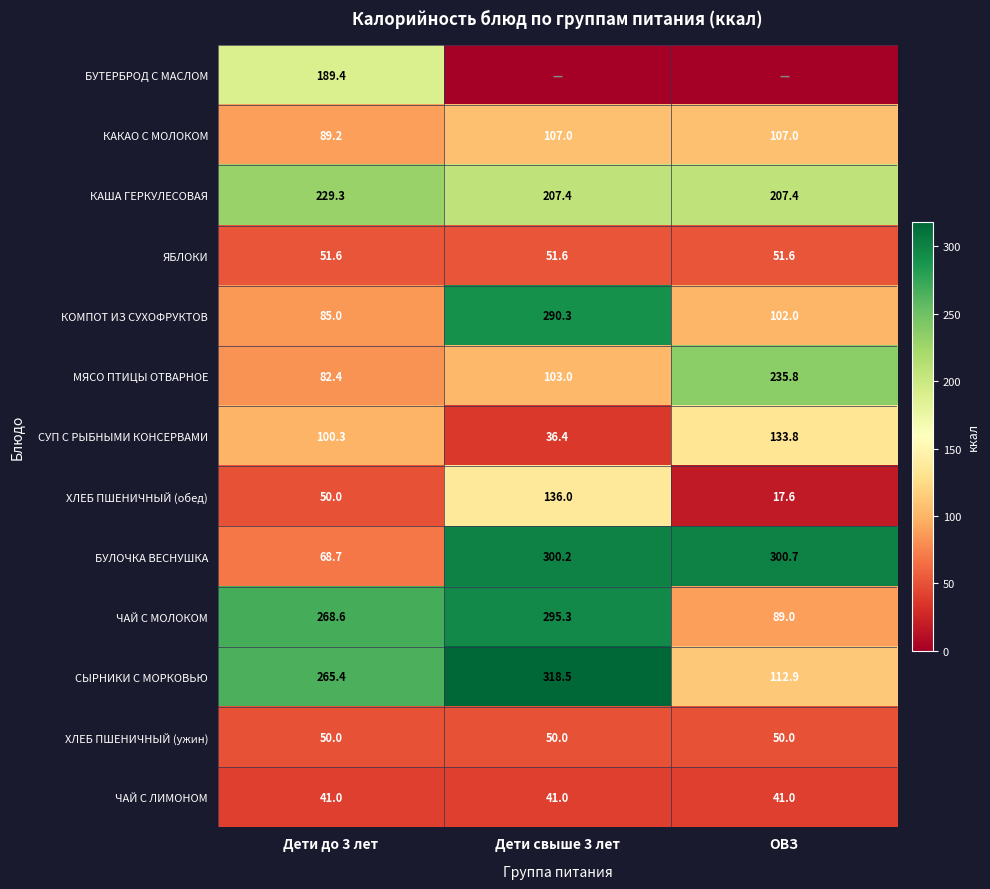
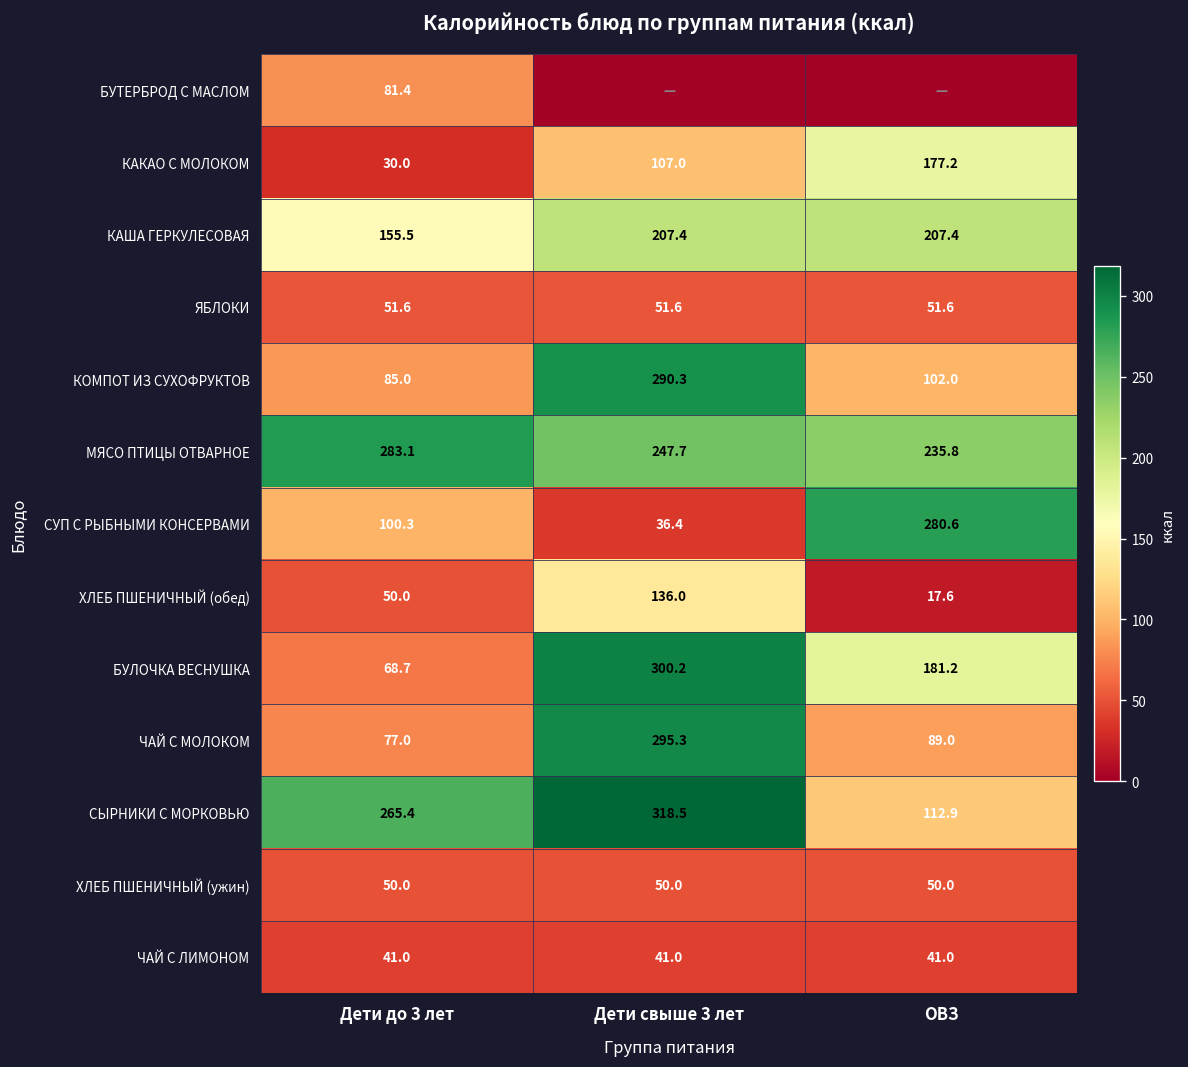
  {
    "БУТЕРБРОД С МАСЛОМ": {
-     "Дети до 3 лет": 189.4
+     "Дети до 3 лет": 81.4
    },
    "КАКАО С МОЛОКОМ": {
-     "Дети до 3 лет": 89.2,
+     "Дети до 3 лет": 30.0,
      "Дети свыше 3 лет": 107.0,
-     "ОВЗ": 107.0
+     "ОВЗ": 177.2
    },
    "КАША ГЕРКУЛЕСОВАЯ": {
-     "Дети до 3 лет": 229.3,
+     "Дети до 3 лет": 155.5,
      "Дети свыше 3 лет": 207.4,
      "ОВЗ": 207.4
    },
    "ЯБЛОКИ": {
      "Дети до 3 лет": 51.6,
      "Дети свыше 3 лет": 51.6,
      "ОВЗ": 51.6
    },
    "КОМПОТ ИЗ СУХОФРУКТОВ": {
      "Дети до 3 лет": 85.0,
      "Дети свыше 3 лет": 290.3,
      "ОВЗ": 102.0
    },
    "МЯСО ПТИЦЫ ОТВАРНОЕ": {
-     "Дети до 3 лет": 82.4,
-     "Дети свыше 3 лет": 103.0,
+     "Дети до 3 лет": 283.1,
+     "Дети свыше 3 лет": 247.7,
      "ОВЗ": 235.8
    },
    "СУП С РЫБНЫМИ КОНСЕРВАМИ": {
      "Дети до 3 лет": 100.3,
      "Дети свыше 3 лет": 36.4,
-     "ОВЗ": 133.8
+     "ОВЗ": 280.6
    },
    "ХЛЕБ ПШЕНИЧНЫЙ (обед)": {
      "Дети до 3 лет": 50.0,
      "Дети свыше 3 лет": 136.0,
      "ОВЗ": 17.6
    },
    "БУЛОЧКА ВЕСНУШКА": {
      "Дети до 3 лет": 68.7,
      "Дети свыше 3 лет": 300.2,
-     "ОВЗ": 300.7
+     "ОВЗ": 181.2
    },
    "ЧАЙ С МОЛОКОМ": {
-     "Дети до 3 лет": 268.6,
+     "Дети до 3 лет": 77.0,
      "Дети свыше 3 лет": 295.3,
      "ОВЗ": 89.0
    },
    "СЫРНИКИ С МОРКОВЬЮ": {
      "Дети до 3 лет": 265.4,
      "Дети свыше 3 лет": 318.5,
      "ОВЗ": 112.9
    },
    "ХЛЕБ ПШЕНИЧНЫЙ (ужин)": {
      "Дети до 3 лет": 50.0,
      "Дети свыше 3 лет": 50.0,
      "ОВЗ": 50.0
    },
    "ЧАЙ С ЛИМОНОМ": {
      "Дети до 3 лет": 41.0,
      "Дети свыше 3 лет": 41.0,
      "ОВЗ": 41.0
    }
  }
